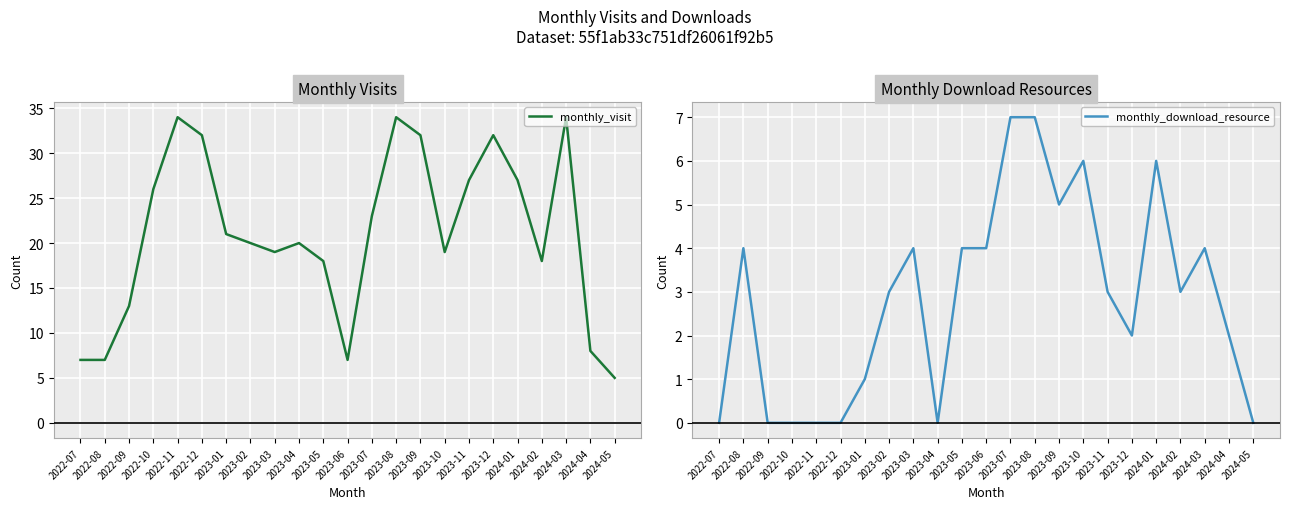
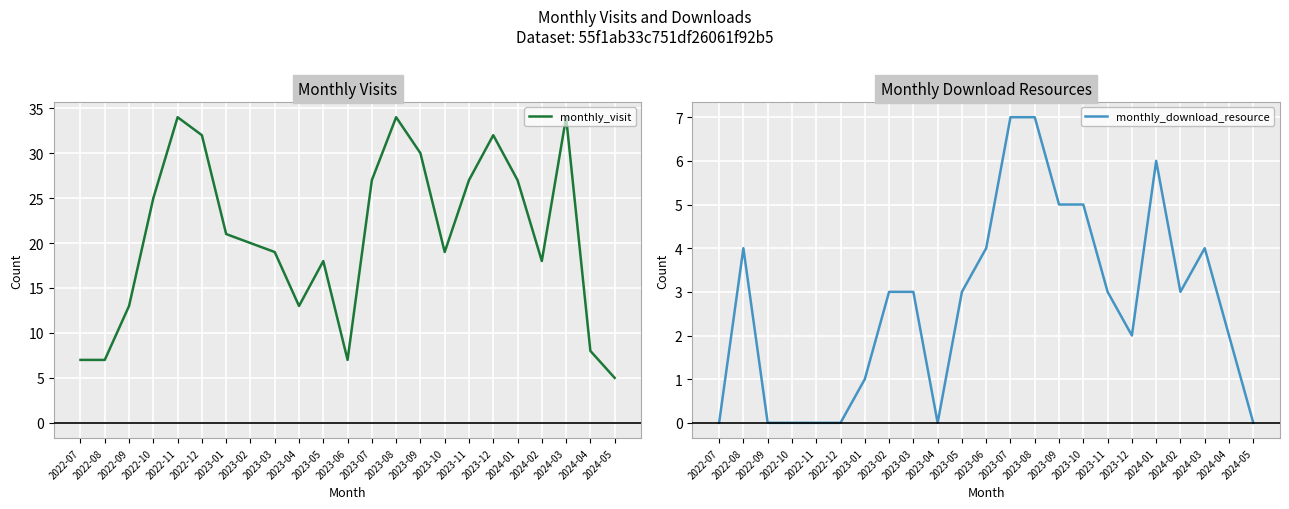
  {
    "Monthly Visits": {
      "2022-07": 7,
      "2022-08": 7,
      "2022-09": 13,
-     "2022-10": 26,
+     "2022-10": 25,
      "2022-11": 34,
      "2022-12": 32,
      "2023-01": 21,
      "2023-02": 20,
      "2023-03": 19,
-     "2023-04": 20,
+     "2023-04": 13,
      "2023-05": 18,
      "2023-06": 7,
-     "2023-07": 23,
+     "2023-07": 27,
      "2023-08": 34,
-     "2023-09": 32,
+     "2023-09": 30,
      "2023-10": 19,
      "2023-11": 27,
      "2023-12": 32,
      "2024-01": 27,
      "2024-02": 18,
      "2024-04": 8,
      "2024-05": 5
    },
    "Monthly Download Resources": {
      "2022-07": 0,
      "2022-08": 4,
      "2022-09": 0,
      "2022-10": 0,
      "2022-11": 0,
      "2022-12": 0,
      "2023-01": 1,
      "2023-02": 3,
-     "2023-03": 4,
+     "2023-03": 3,
      "2023-04": 0,
-     "2023-05": 4,
+     "2023-05": 3,
      "2023-06": 4,
      "2023-07": 7,
      "2023-08": 7,
      "2023-09": 5,
-     "2023-10": 6,
+     "2023-10": 5,
      "2023-11": 3,
      "2023-12": 2,
      "2024-01": 6,
      "2024-02": 3,
      "2024-03": 4,
      "2024-04": 2,
      "2024-05": 0
    }
  }
